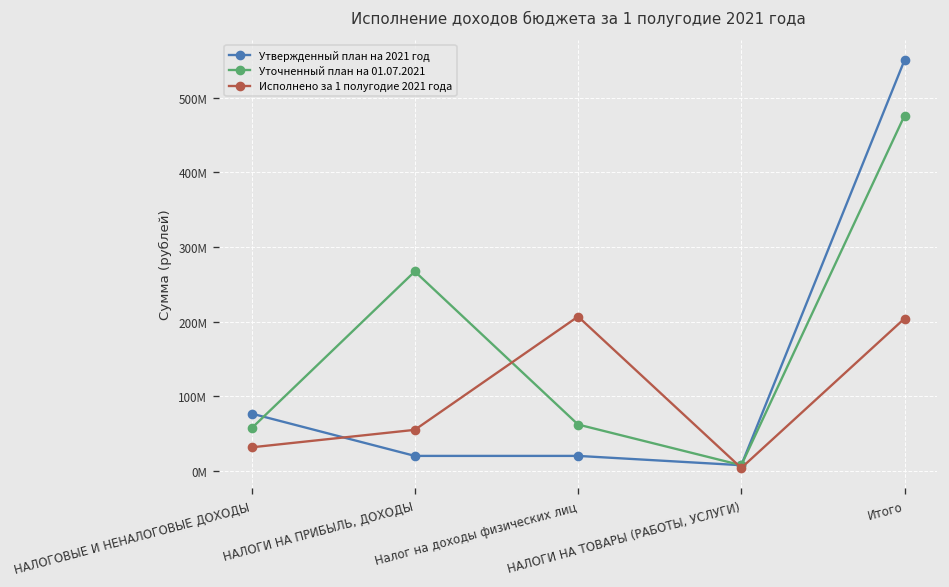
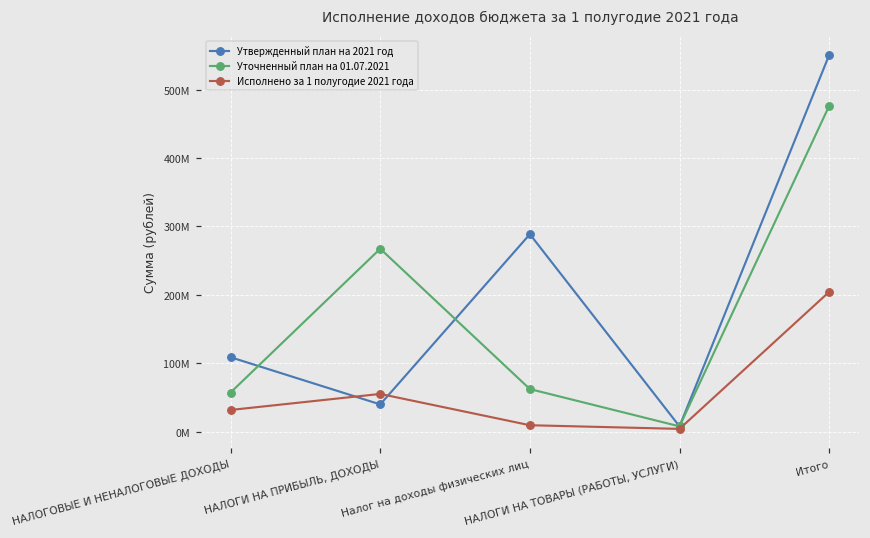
  {
    "Утвержденный план на 2021 год": {
-     "НАЛОГОВЫЕ И НЕНАЛОГОВЫЕ ДОХОДЫ": 80000000,
-     "НАЛОГИ НА ПРИБЫЛЬ, ДОХОДЫ": 20000000,
-     "Налог на доходы физических лиц": 20000000,
+     "НАЛОГОВЫЕ И НЕНАЛОГОВЫЕ ДОХОДЫ": 110000000,
+     "НАЛОГИ НА ПРИБЫЛЬ, ДОХОДЫ": 40000000,
+     "Налог на доходы физических лиц": 290000000,
      "Итого": 550000000
    },
    "Уточненный план на 01.07.2021": {
      "НАЛОГОВЫЕ И НЕНАЛОГОВЫЕ ДОХОДЫ": 60000000,
      "НАЛОГИ НА ПРИБЫЛЬ, ДОХОДЫ": 270000000,
      "Налог на доходы физических лиц": 60000000,
      "Итого": 480000000
    },
    "Исполнено за 1 полугодие 2021 года": {
      "НАЛОГОВЫЕ И НЕНАЛОГОВЫЕ ДОХОДЫ": 30000000,
      "НАЛОГИ НА ПРИБЫЛЬ, ДОХОДЫ": 60000000,
-     "Налог на доходы физических лиц": 210000000,
+     "Налог на доходы физических лиц": 10000000,
      "Итого": 200000000
    }
  }
